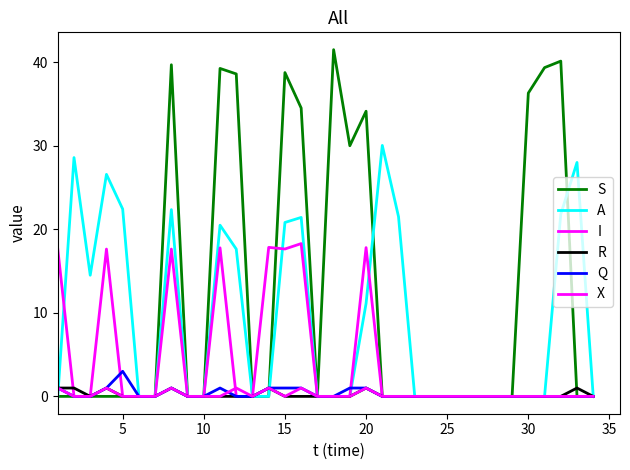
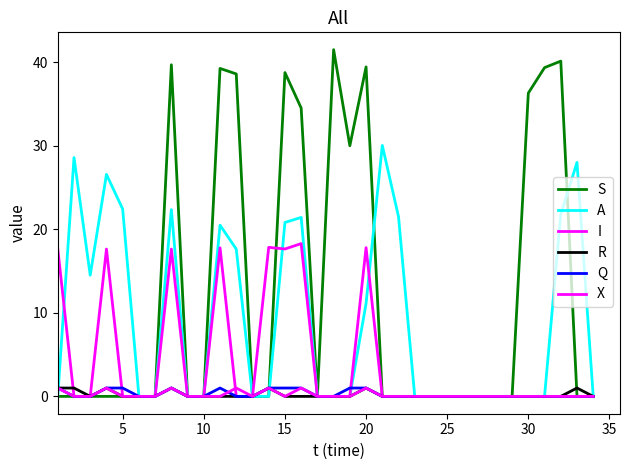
  {
    "S": {
      "15": 39,
-     "20": 34,
+     "20": 39,
      "30": 36
    },
    "A": {
      "5": 22,
      "15": 21,
      "20": 11
    },
    "Q": {
-     "5": 3,
+     "5": 1,
      "15": 1
    }
  }
